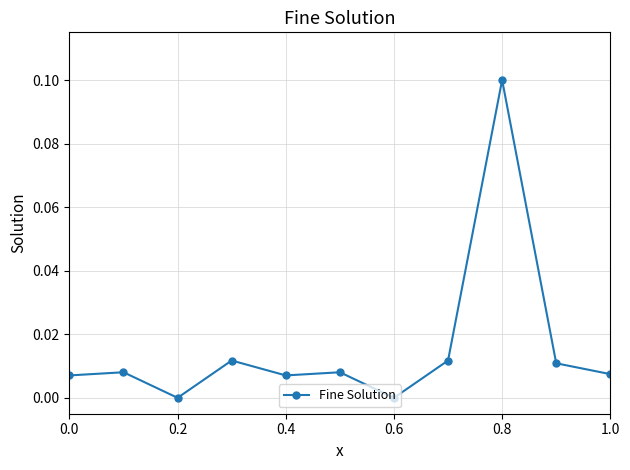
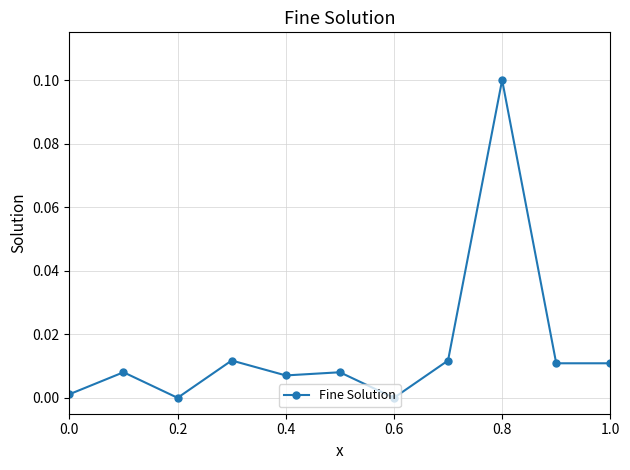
  {
-   "0.0": 0.007,
+   "0.0": 0.001,
    "0.2": 0.000,
    "0.4": 0.007,
    "0.8": 0.100,
-   "1.0": 0.007
+   "1.0": 0.011
  }
